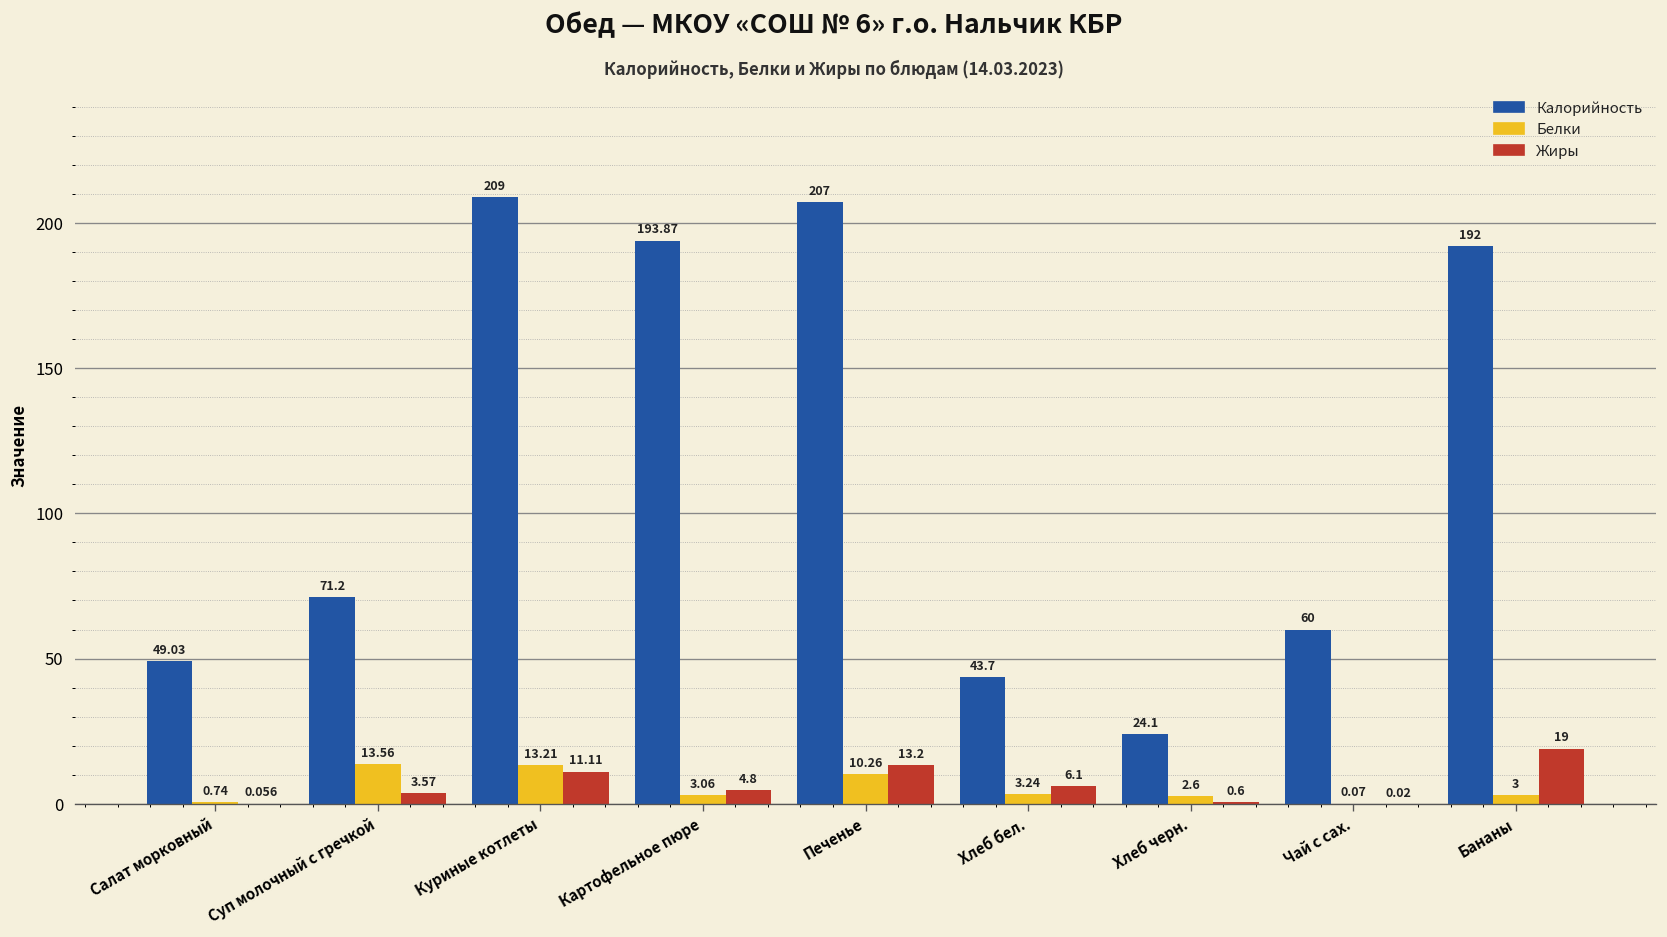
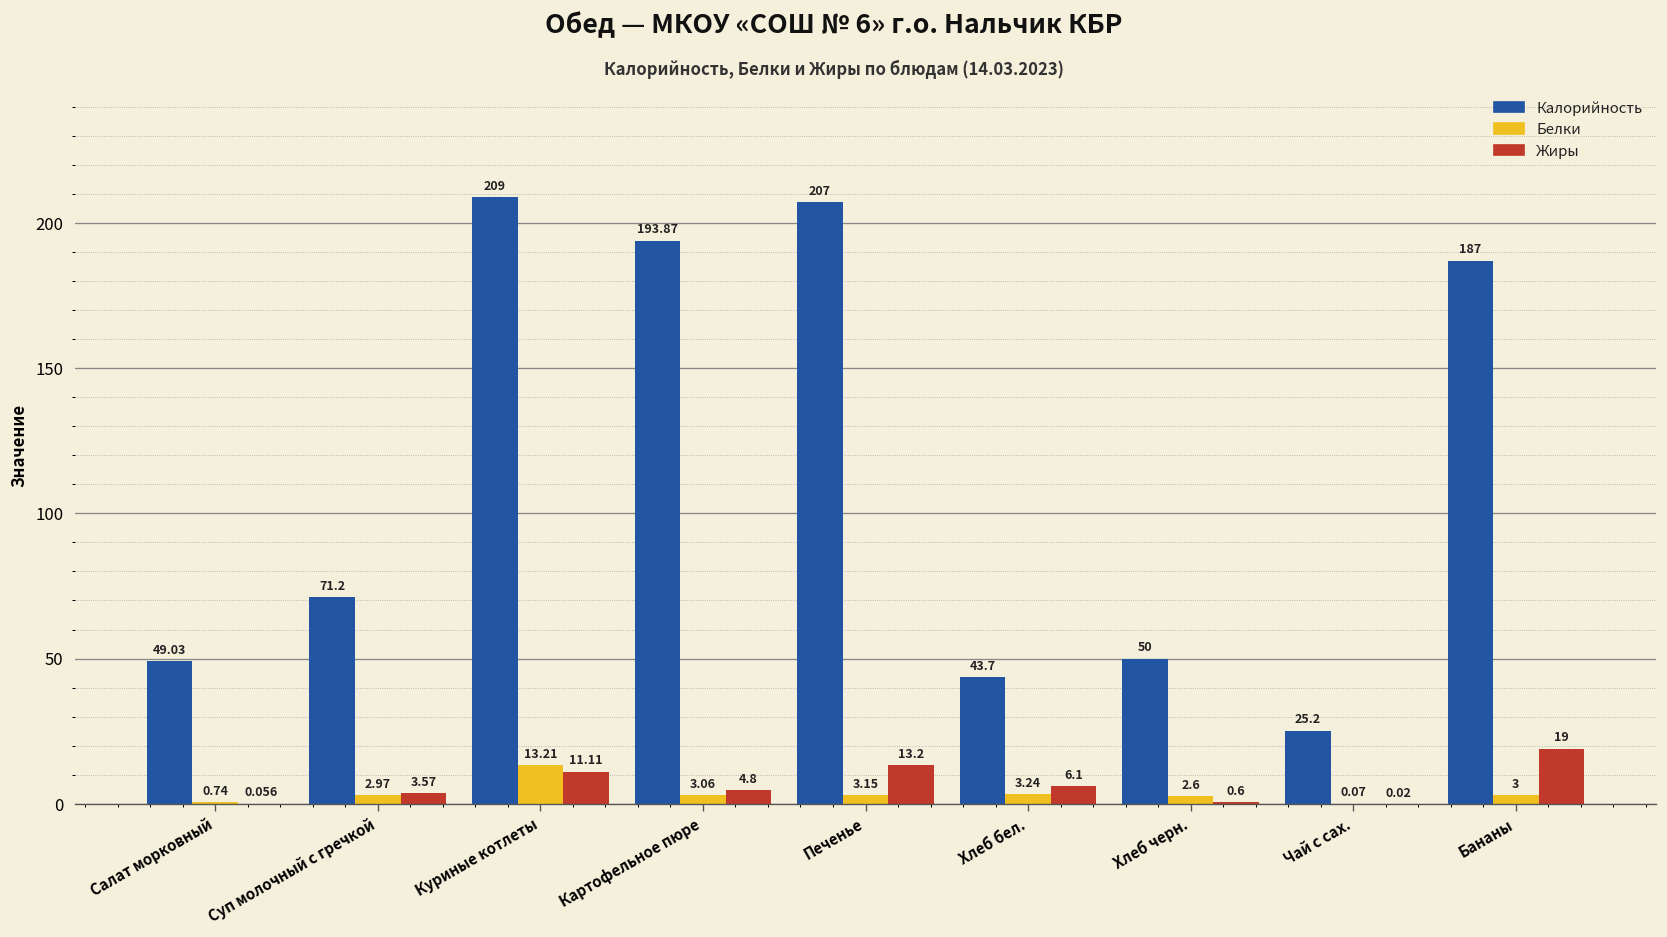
  {
    "Калорийность": {
      "Салат морковный": 49.03,
      "Суп молочный с гречкой": 71.2,
      "Куриные котлеты": 209,
      "Картофельное пюре": 193.87,
      "Печенье": 207,
      "Хлеб бел.": 43.7,
-     "Хлеб черн.": 24.1,
-     "Чай с сах.": 60,
-     "Бананы": 192
+     "Хлеб черн.": 50,
+     "Чай с сах.": 25.2,
+     "Бананы": 187
    },
    "Белки": {
      "Салат морковный": 0.74,
-     "Суп молочный с гречкой": 13.56,
+     "Суп молочный с гречкой": 2.97,
      "Куриные котлеты": 13.21,
      "Картофельное пюре": 3.06,
-     "Печенье": 10.26,
+     "Печенье": 3.15,
      "Хлеб бел.": 3.24,
      "Хлеб черн.": 2.6,
      "Чай с сах.": 0.07,
      "Бананы": 3
    },
    "Жиры": {
      "Салат морковный": 0.056,
      "Суп молочный с гречкой": 3.57,
      "Куриные котлеты": 11.11,
      "Картофельное пюре": 4.8,
      "Печенье": 13.2,
      "Хлеб бел.": 6.1,
      "Хлеб черн.": 0.6,
      "Чай с сах.": 0.02,
      "Бананы": 19
    }
  }
